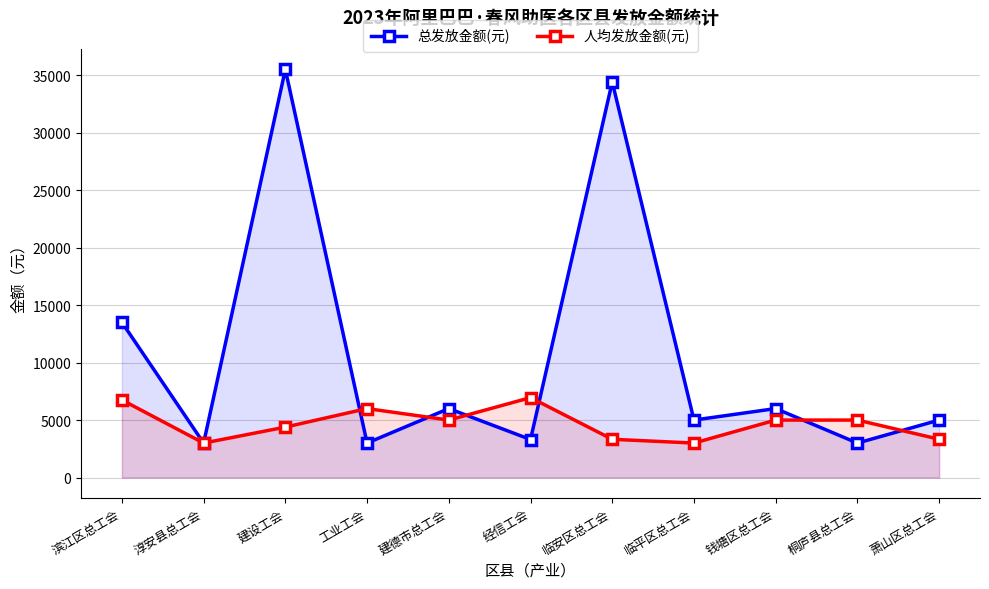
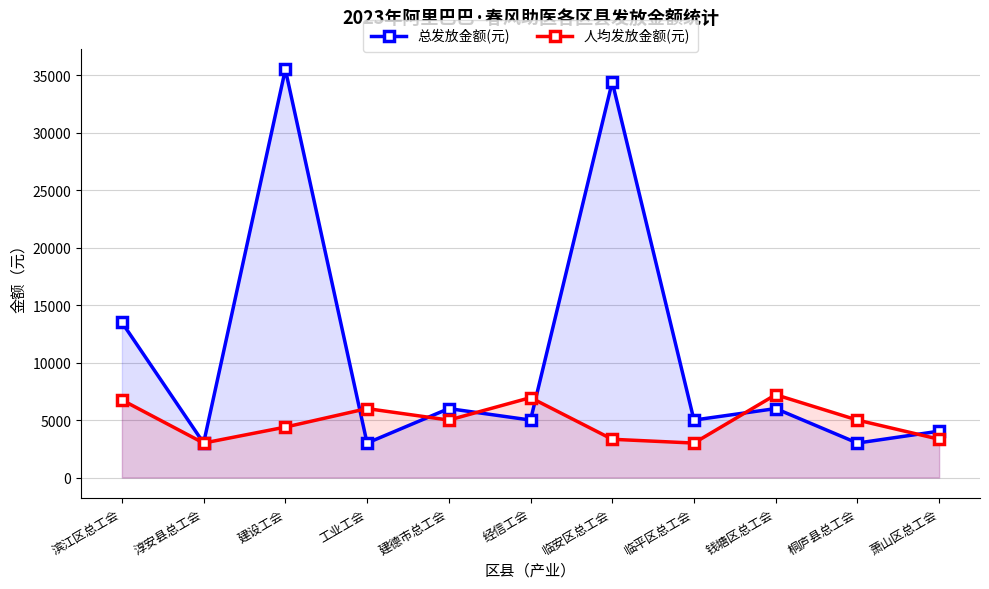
  {
    "总发放金额(元)": {
      "滨江区总工会": 13500,
      "建设工会": 35500,
      "工业工会": 3000,
      "建德市总工会": 6000,
-     "经信工会": 3300,
+     "经信工会": 5000,
      "临安区总工会": 34400,
      "临平区总工会": 5000,
      "钱塘区总工会": 6000,
      "桐庐县总工会": 3000,
-     "萧山区总工会": 5000
+     "萧山区总工会": 4000
    },
    "人均发放金额(元)": {
      "滨江区总工会": 6800,
      "建设工会": 4400,
      "工业工会": 6000,
      "建德市总工会": 5000,
      "经信工会": 7000,
      "临安区总工会": 3300,
      "临平区总工会": 3000,
-     "钱塘区总工会": 5000,
+     "钱塘区总工会": 7200,
      "桐庐县总工会": 5000,
      "萧山区总工会": 3300
    }
  }
